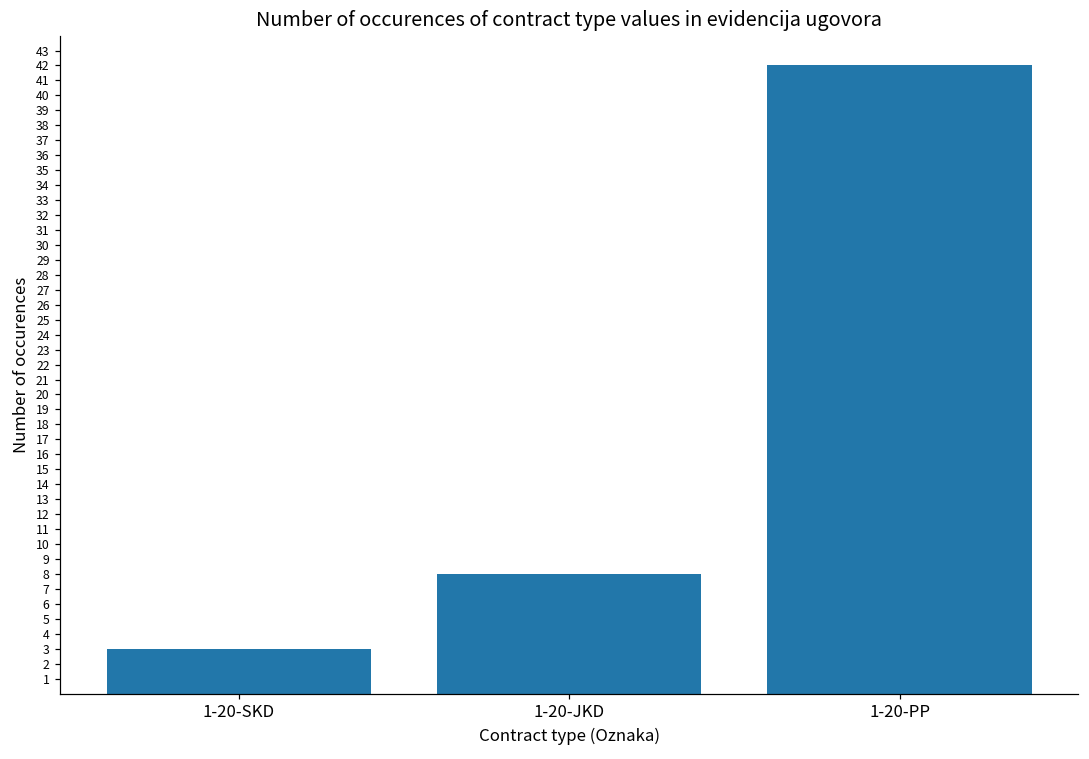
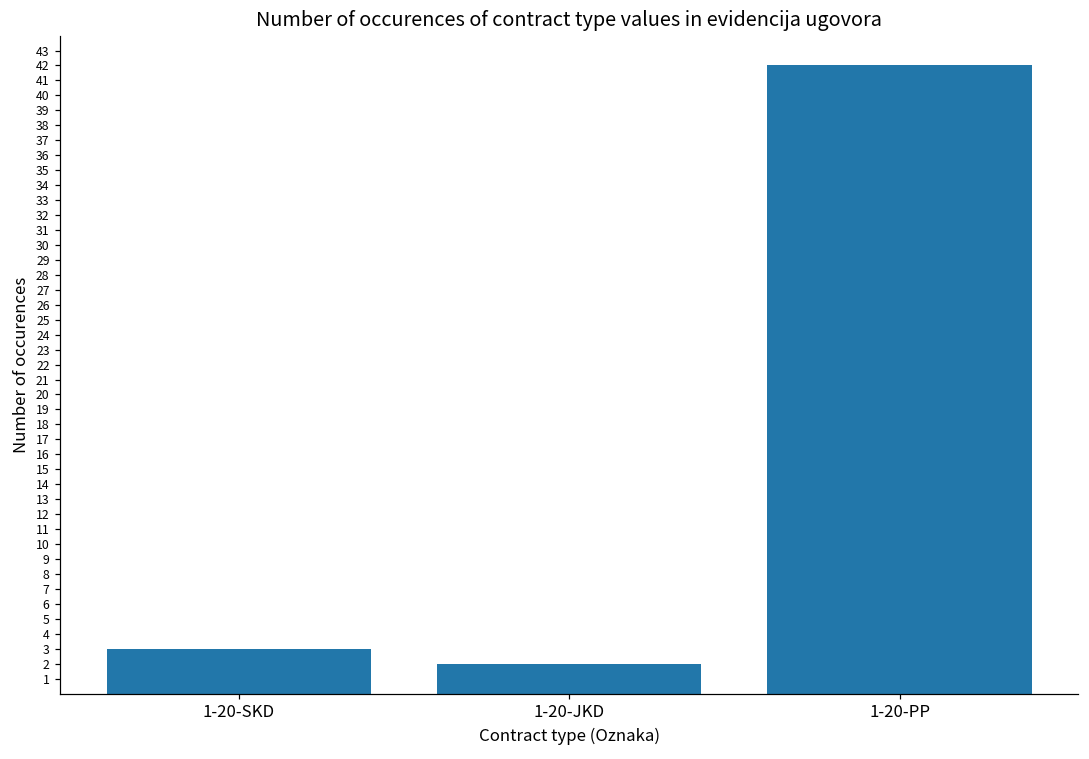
  {
    "1-20-SKD": 3,
-   "1-20-JKD": 8,
+   "1-20-JKD": 2,
    "1-20-PP": 42
  }
